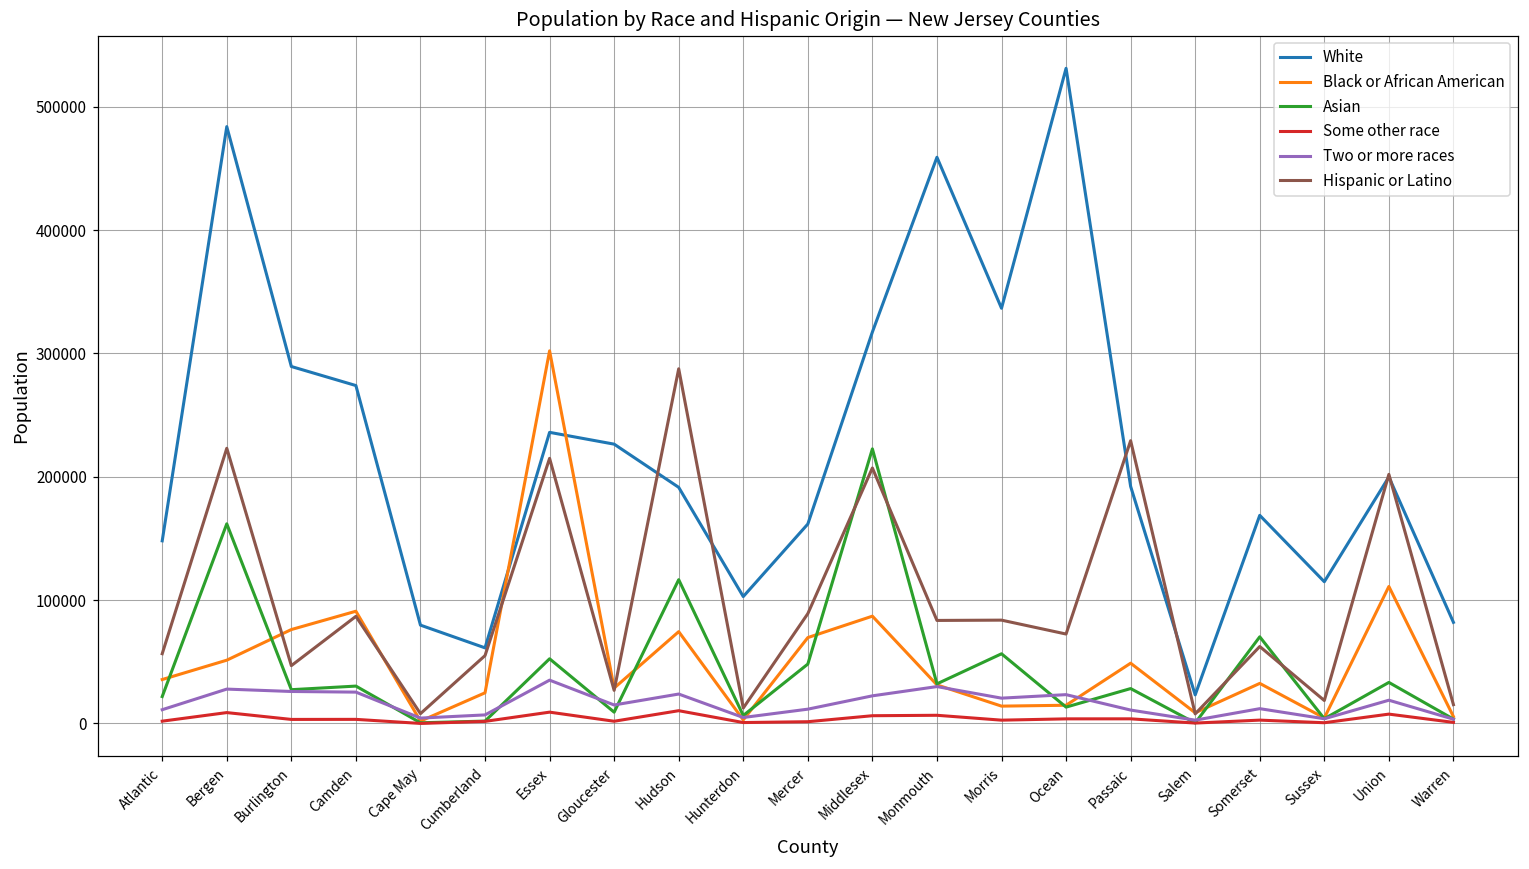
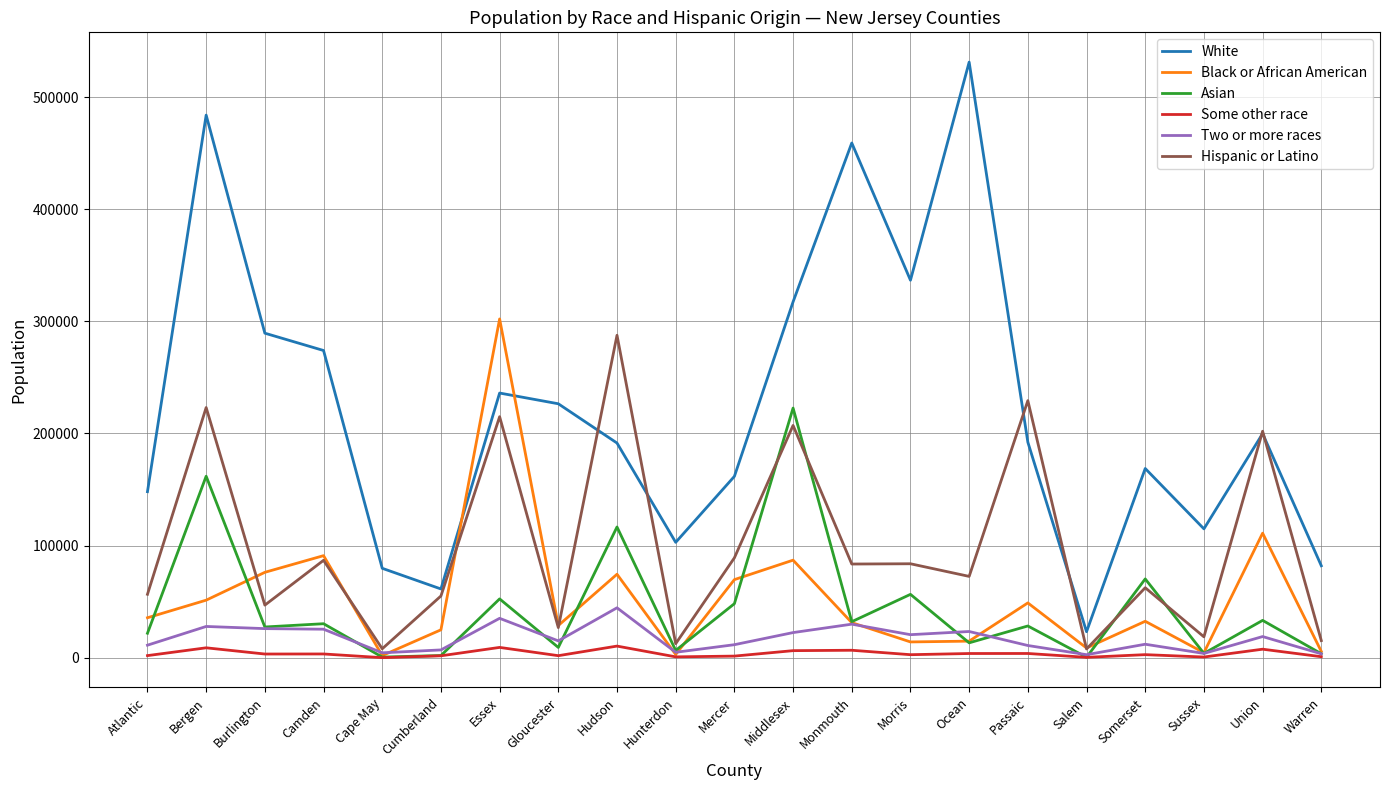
  {
    "White": {
      "Atlantic": 148000,
      "Bergen": 484000,
      "Burlington": 289000,
      "Camden": 274000,
      "Cape May": 80000,
      "Cumberland": 61000,
      "Essex": 236000,
      "Gloucester": 226000,
      "Hudson": 191000,
      "Hunterdon": 103000,
      "Mercer": 162000,
      "Middlesex": 317000,
      "Monmouth": 459000,
      "Morris": 337000,
      "Ocean": 531000,
      "Passaic": 192000,
      "Salem": 23000,
      "Somerset": 169000,
      "Sussex": 115000,
      "Warren": 82000
    },
    "Black or African American": {
      "Atlantic": 36000,
      "Bergen": 51000,
      "Burlington": 76000,
      "Camden": 91000,
      "Cumberland": 25000,
      "Essex": 302000,
      "Hudson": 74000,
      "Mercer": 70000,
      "Middlesex": 87000,
      "Morris": 14000,
      "Passaic": 49000,
      "Somerset": 32000,
      "Union": 111000
    },
    "Asian": {
      "Atlantic": 22000,
      "Bergen": 162000,
      "Camden": 30000,
      "Essex": 52000,
      "Gloucester": 9000,
      "Hudson": 117000,
      "Mercer": 48000,
      "Middlesex": 223000,
      "Morris": 56000,
      "Passaic": 28000,
      "Somerset": 70000,
      "Union": 33000
    },
    "Some other race": {
      "Atlantic": 2000,
      "Bergen": 9000,
      "Burlington": 3000,
      "Camden": 3000,
      "Essex": 9000,
      "Gloucester": 2000,
      "Hudson": 10000,
      "Mercer": 1000,
      "Middlesex": 6000,
      "Monmouth": 7000,
      "Morris": 3000,
      "Ocean": 4000,
      "Passaic": 4000,
      "Somerset": 3000,
      "Sussex": 1000,
      "Union": 8000,
      "Warren": 1000
    },
    "Two or more races": {
      "Atlantic": 11000,
      "Bergen": 28000,
      "Camden": 25000,
      "Cape May": 4000,
      "Cumberland": 7000,
      "Essex": 35000,
      "Gloucester": 15000,
-     "Hudson": 24000,
+     "Hudson": 44000,
      "Mercer": 12000,
      "Middlesex": 22000,
      "Morris": 21000,
      "Ocean": 23000,
      "Passaic": 11000,
      "Salem": 3000,
      "Somerset": 12000,
      "Union": 19000
    },
    "Hispanic or Latino": {
      "Atlantic": 57000,
      "Bergen": 223000,
      "Burlington": 47000,
      "Camden": 87000,
      "Cape May": 8000,
      "Cumberland": 55000,
      "Essex": 215000,
      "Hudson": 288000,
      "Hunterdon": 12000,
      "Mercer": 89000,
      "Middlesex": 207000,
      "Monmouth": 84000,
      "Morris": 84000,
      "Ocean": 72000,
      "Passaic": 229000,
      "Somerset": 62000,
      "Sussex": 19000,
      "Warren": 15000
    }
  }
